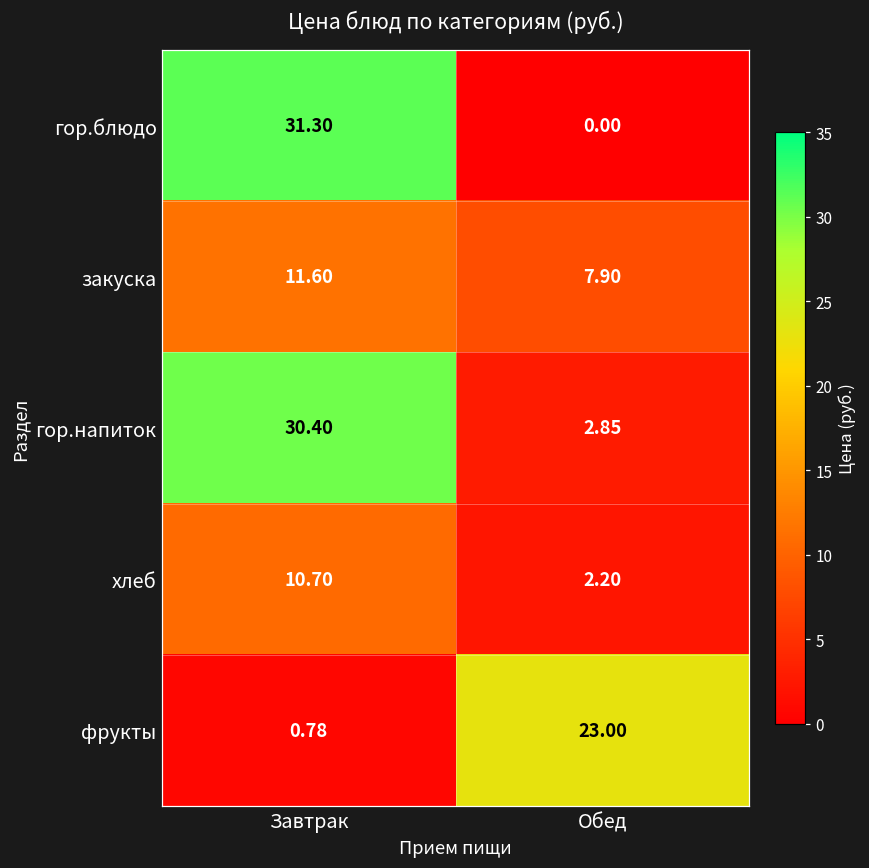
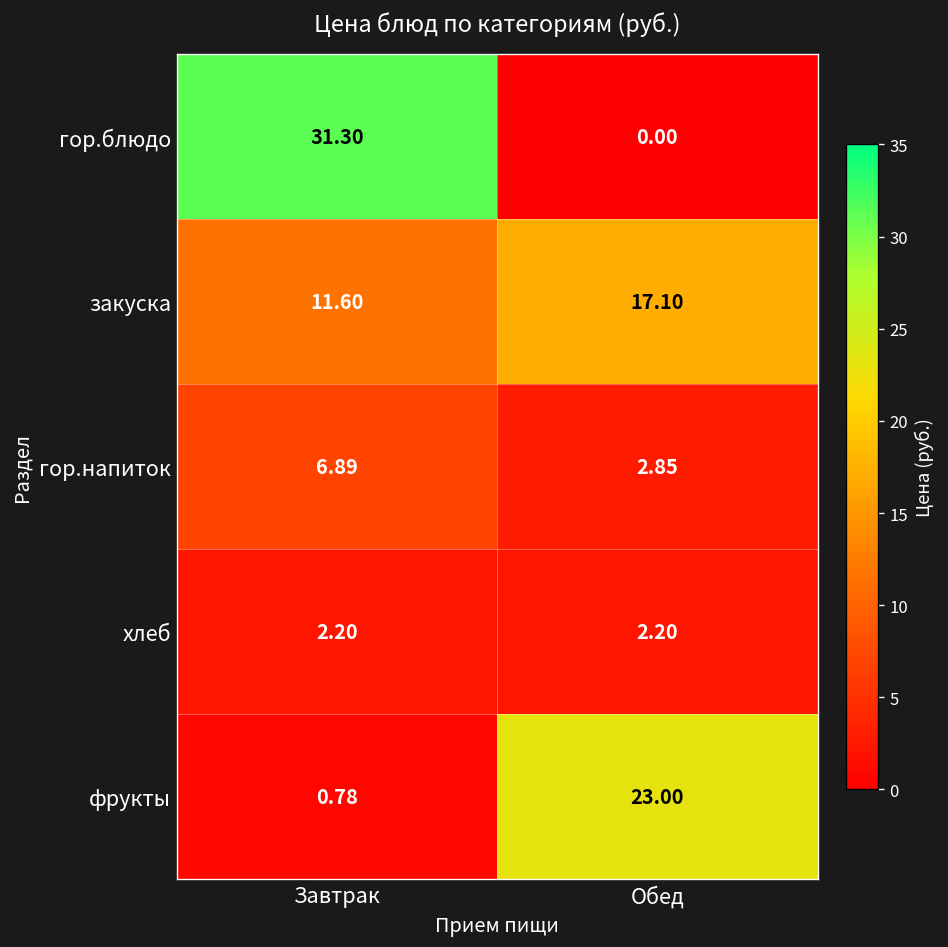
  {
    "гор.блюдо": {
      "Завтрак": 31.30,
      "Обед": 0.00
    },
    "закуска": {
      "Завтрак": 11.60,
-     "Обед": 7.90
+     "Обед": 17.10
    },
    "гор.напиток": {
-     "Завтрак": 30.40,
+     "Завтрак": 6.89,
      "Обед": 2.85
    },
    "хлеб": {
-     "Завтрак": 10.70,
+     "Завтрак": 2.20,
      "Обед": 2.20
    },
    "фрукты": {
      "Завтрак": 0.78,
      "Обед": 23.00
    }
  }
